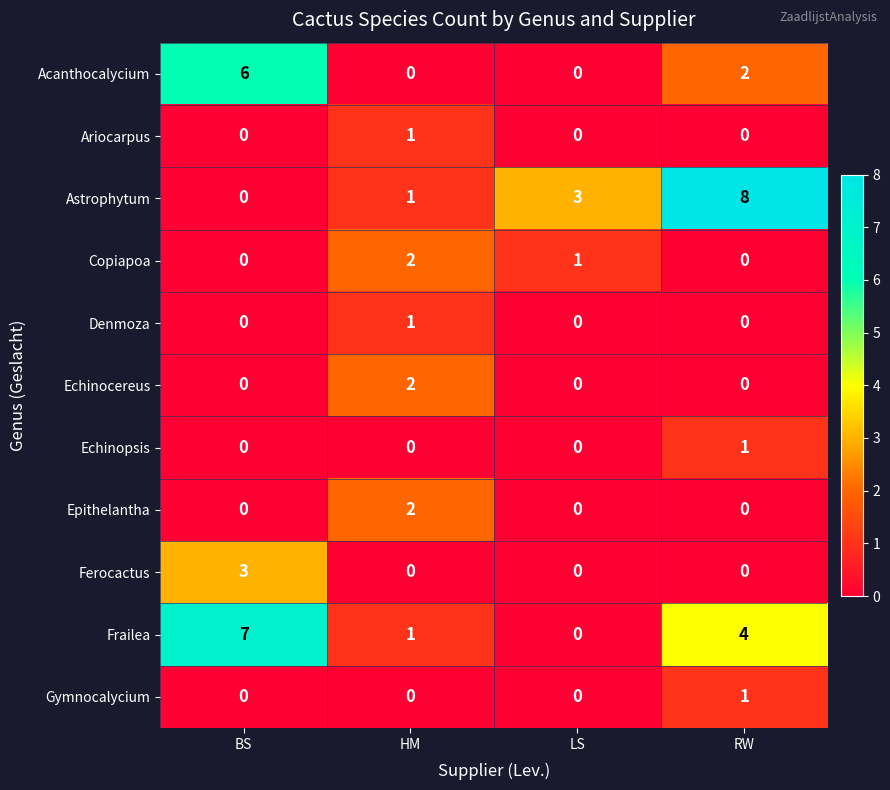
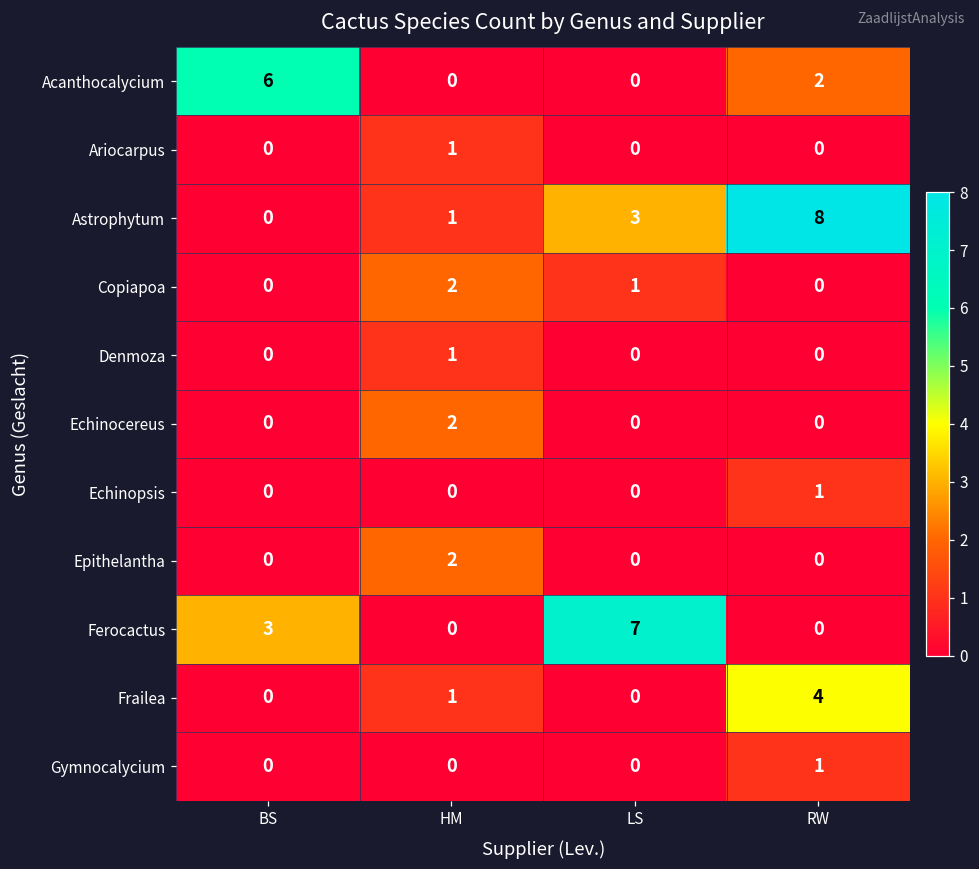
  {
    "Acanthocalycium": {
      "BS": 6,
      "HM": 0,
      "LS": 0,
      "RW": 2
    },
    "Ariocarpus": {
      "BS": 0,
      "HM": 1,
      "LS": 0,
      "RW": 0
    },
    "Astrophytum": {
      "BS": 0,
      "HM": 1,
      "LS": 3,
      "RW": 8
    },
    "Copiapoa": {
      "BS": 0,
      "HM": 2,
      "LS": 1,
      "RW": 0
    },
    "Denmoza": {
      "BS": 0,
      "HM": 1,
      "LS": 0,
      "RW": 0
    },
    "Echinocereus": {
      "BS": 0,
      "HM": 2,
      "LS": 0,
      "RW": 0
    },
    "Echinopsis": {
      "BS": 0,
      "HM": 0,
      "LS": 0,
      "RW": 1
    },
    "Epithelantha": {
      "BS": 0,
      "HM": 2,
      "LS": 0,
      "RW": 0
    },
    "Ferocactus": {
      "BS": 3,
      "HM": 0,
-     "LS": 0,
+     "LS": 7,
      "RW": 0
    },
    "Frailea": {
-     "BS": 7,
+     "BS": 0,
      "HM": 1,
      "LS": 0,
      "RW": 4
    },
    "Gymnocalycium": {
      "BS": 0,
      "HM": 0,
      "LS": 0,
      "RW": 1
    }
  }
